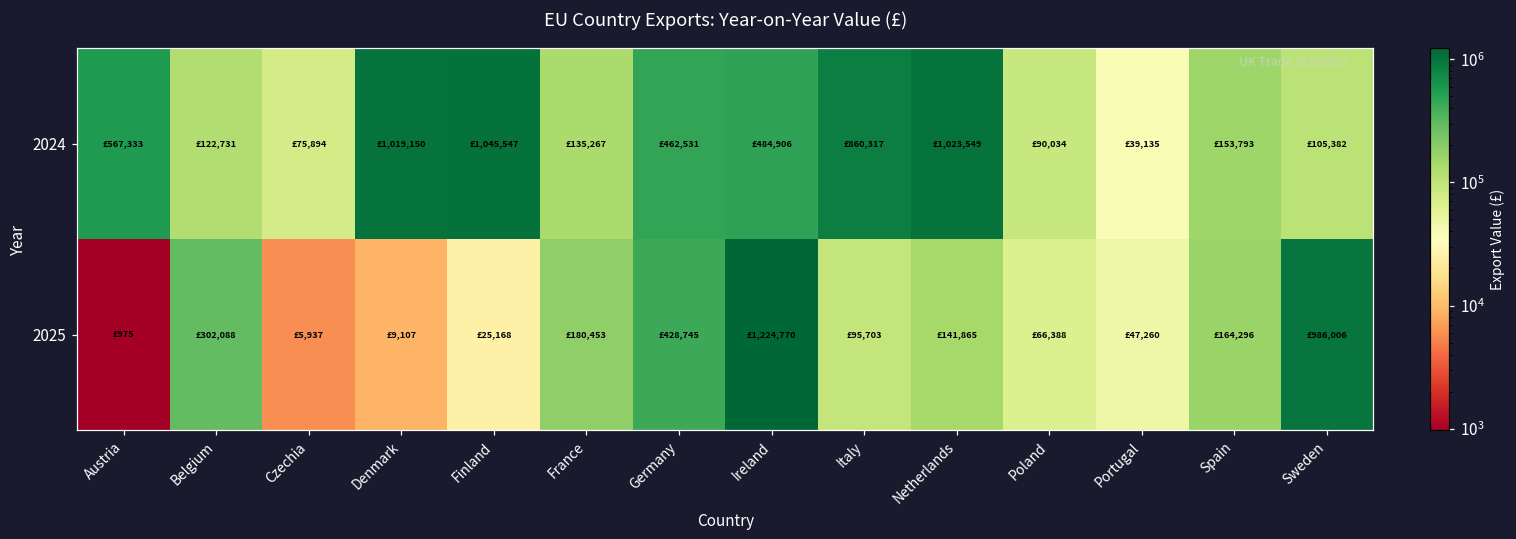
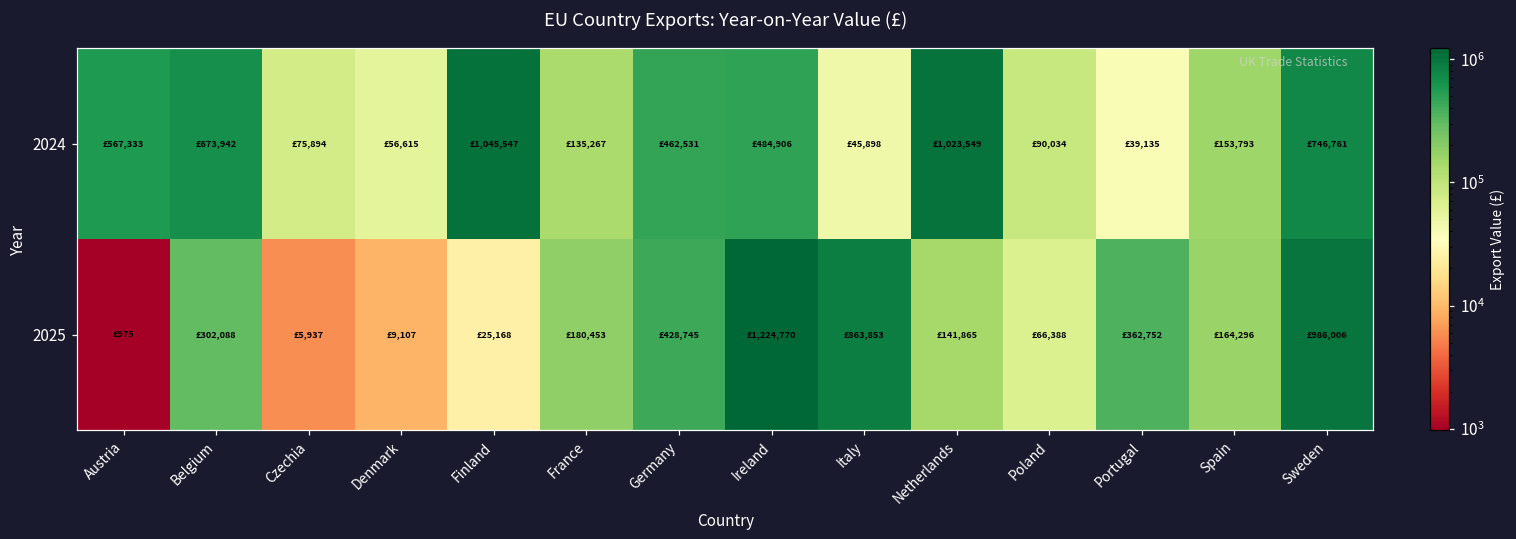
  {
    "2024": {
      "Austria": "£567,333",
-     "Belgium": "£122,731",
+     "Belgium": "£673,942",
      "Czechia": "£75,894",
-     "Denmark": "£1,019,150",
+     "Denmark": "£56,615",
      "Finland": "£1,045,547",
      "France": "£135,267",
      "Germany": "£462,531",
      "Ireland": "£484,906",
-     "Italy": "£860,317",
+     "Italy": "£45,898",
      "Netherlands": "£1,023,549",
      "Poland": "£90,034",
      "Portugal": "£39,135",
      "Spain": "£153,793",
-     "Sweden": "£105,382"
+     "Sweden": "£746,761"
    },
    "2025": {
      "Austria": "£975",
      "Belgium": "£302,088",
      "Czechia": "£5,937",
      "Denmark": "£9,107",
      "Finland": "£25,168",
      "France": "£180,453",
      "Germany": "£428,745",
      "Ireland": "£1,224,770",
-     "Italy": "£95,703",
+     "Italy": "£863,853",
      "Netherlands": "£141,865",
      "Poland": "£66,388",
-     "Portugal": "£47,260",
+     "Portugal": "£362,752",
      "Spain": "£164,296",
      "Sweden": "£986,006"
    }
  }
